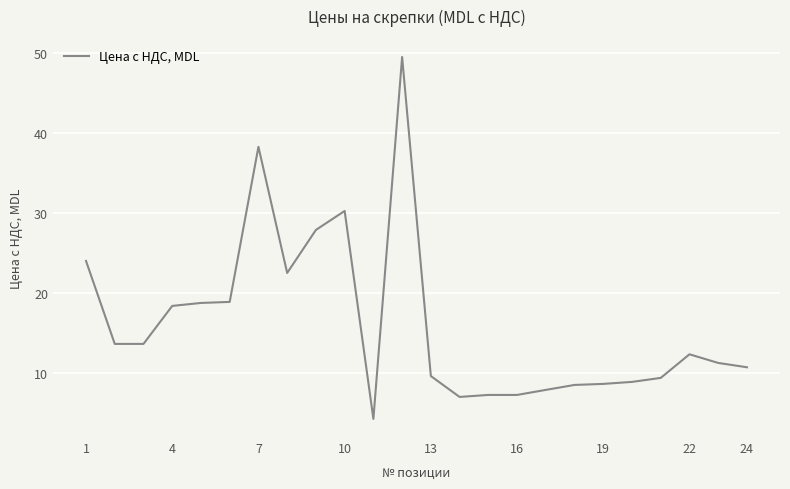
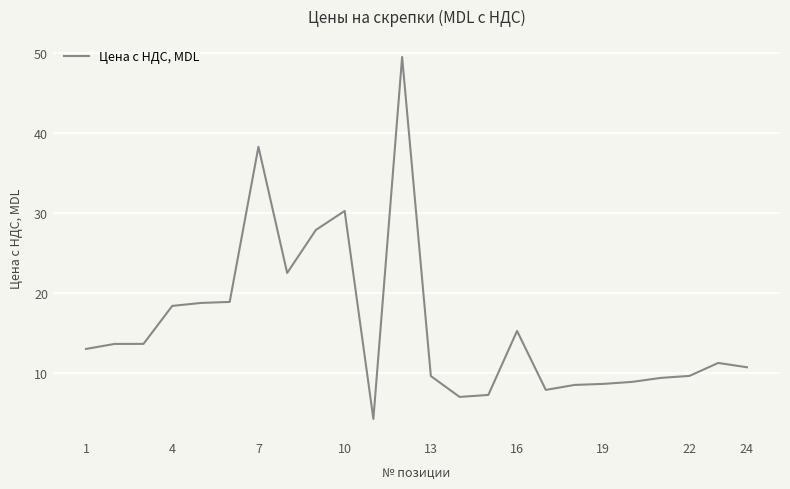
  {
-   "1": 24,
+   "1": 13,
    "4": 18,
    "7": 38,
    "10": 30,
    "13": 10,
-   "16": 7,
+   "16": 15,
    "19": 9,
-   "22": 12,
+   "22": 10,
    "24": 11
  }
